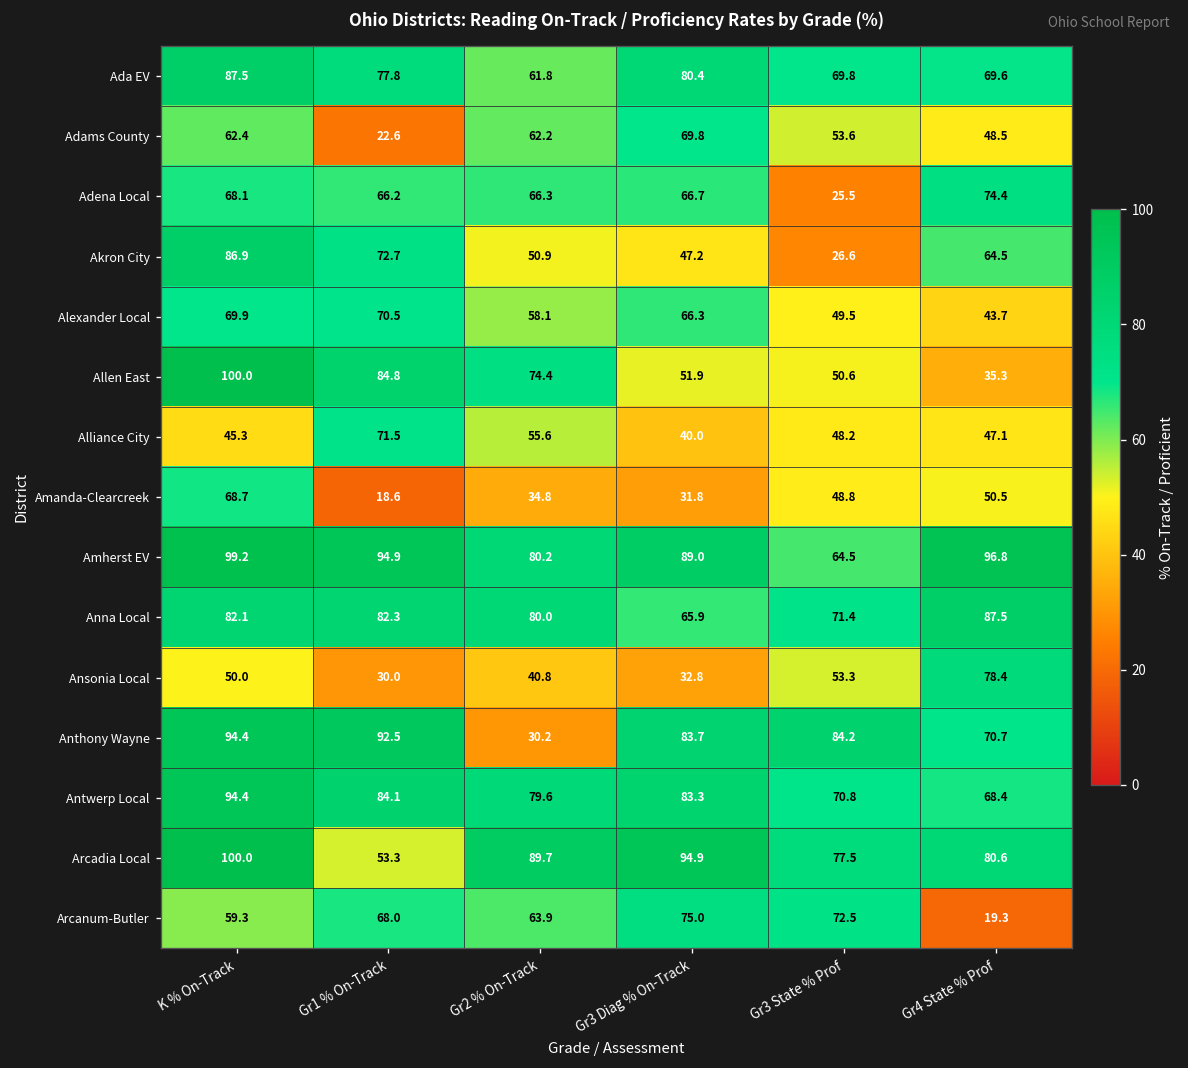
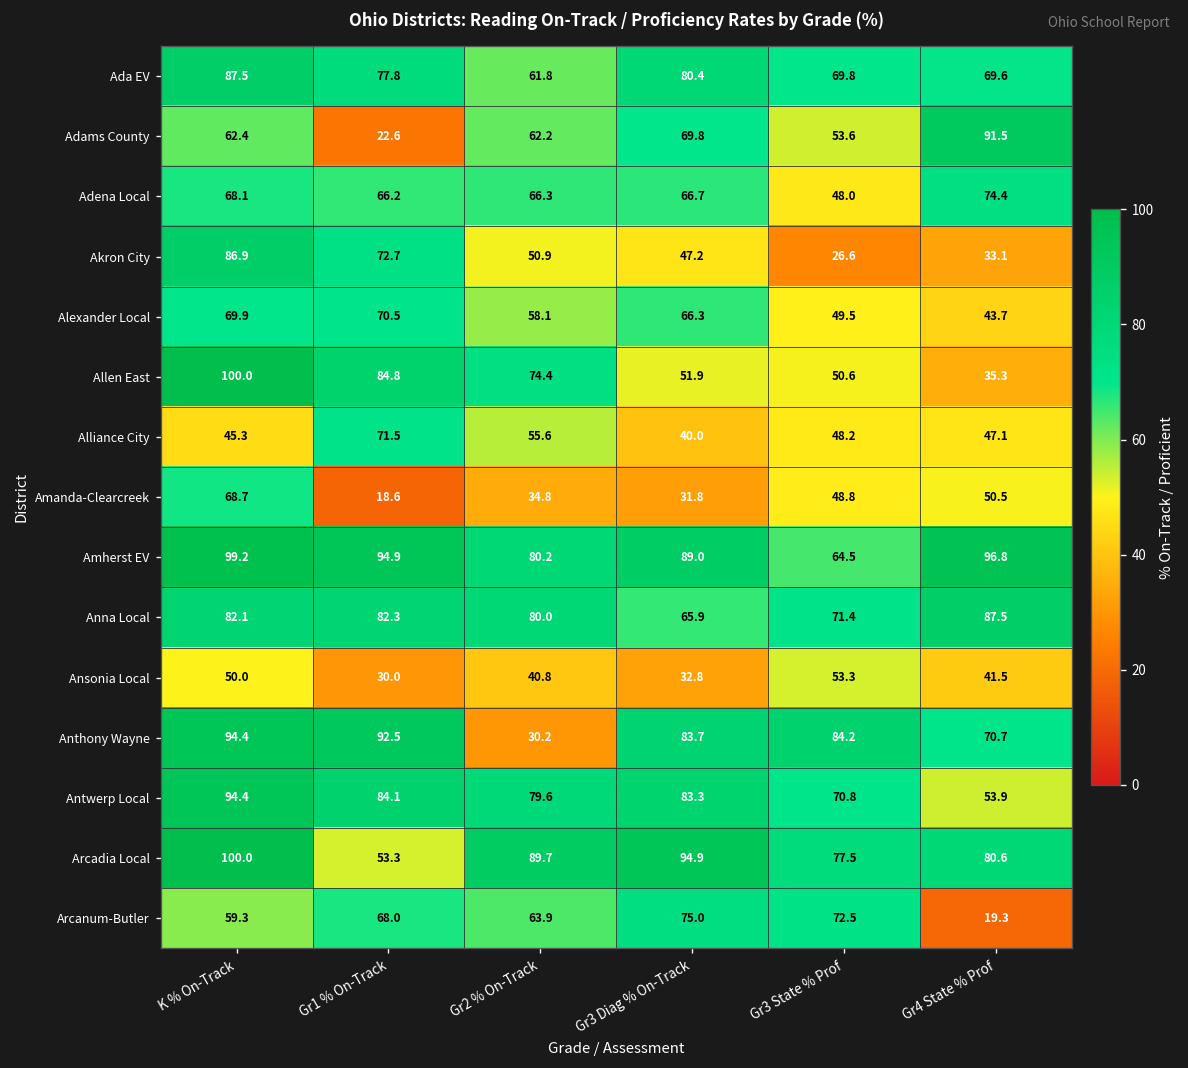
  {
    "Ada EV": {
      "K % On-Track": 87.5,
      "Gr1 % On-Track": 77.8,
      "Gr2 % On-Track": 61.8,
      "Gr3 Diag % On-Track": 80.4,
      "Gr3 State % Prof": 69.8,
      "Gr4 State % Prof": 69.6
    },
    "Adams County": {
      "K % On-Track": 62.4,
      "Gr1 % On-Track": 22.6,
      "Gr2 % On-Track": 62.2,
      "Gr3 Diag % On-Track": 69.8,
      "Gr3 State % Prof": 53.6,
-     "Gr4 State % Prof": 48.5
+     "Gr4 State % Prof": 91.5
    },
    "Adena Local": {
      "K % On-Track": 68.1,
      "Gr1 % On-Track": 66.2,
      "Gr2 % On-Track": 66.3,
      "Gr3 Diag % On-Track": 66.7,
-     "Gr3 State % Prof": 25.5,
+     "Gr3 State % Prof": 48.0,
      "Gr4 State % Prof": 74.4
    },
    "Akron City": {
      "K % On-Track": 86.9,
      "Gr1 % On-Track": 72.7,
      "Gr2 % On-Track": 50.9,
      "Gr3 Diag % On-Track": 47.2,
      "Gr3 State % Prof": 26.6,
-     "Gr4 State % Prof": 64.5
+     "Gr4 State % Prof": 33.1
    },
    "Alexander Local": {
      "K % On-Track": 69.9,
      "Gr1 % On-Track": 70.5,
      "Gr2 % On-Track": 58.1,
      "Gr3 Diag % On-Track": 66.3,
      "Gr3 State % Prof": 49.5,
      "Gr4 State % Prof": 43.7
    },
    "Allen East": {
      "K % On-Track": 100.0,
      "Gr1 % On-Track": 84.8,
      "Gr2 % On-Track": 74.4,
      "Gr3 Diag % On-Track": 51.9,
      "Gr3 State % Prof": 50.6,
      "Gr4 State % Prof": 35.3
    },
    "Alliance City": {
      "K % On-Track": 45.3,
      "Gr1 % On-Track": 71.5,
      "Gr2 % On-Track": 55.6,
      "Gr3 Diag % On-Track": 40.0,
      "Gr3 State % Prof": 48.2,
      "Gr4 State % Prof": 47.1
    },
    "Amanda-Clearcreek": {
      "K % On-Track": 68.7,
      "Gr1 % On-Track": 18.6,
      "Gr2 % On-Track": 34.8,
      "Gr3 Diag % On-Track": 31.8,
      "Gr3 State % Prof": 48.8,
      "Gr4 State % Prof": 50.5
    },
    "Amherst EV": {
      "K % On-Track": 99.2,
      "Gr1 % On-Track": 94.9,
      "Gr2 % On-Track": 80.2,
      "Gr3 Diag % On-Track": 89.0,
      "Gr3 State % Prof": 64.5,
      "Gr4 State % Prof": 96.8
    },
    "Anna Local": {
      "K % On-Track": 82.1,
      "Gr1 % On-Track": 82.3,
      "Gr2 % On-Track": 80.0,
      "Gr3 Diag % On-Track": 65.9,
      "Gr3 State % Prof": 71.4,
      "Gr4 State % Prof": 87.5
    },
    "Ansonia Local": {
      "K % On-Track": 50.0,
      "Gr1 % On-Track": 30.0,
      "Gr2 % On-Track": 40.8,
      "Gr3 Diag % On-Track": 32.8,
      "Gr3 State % Prof": 53.3,
-     "Gr4 State % Prof": 78.4
+     "Gr4 State % Prof": 41.5
    },
    "Anthony Wayne": {
      "K % On-Track": 94.4,
      "Gr1 % On-Track": 92.5,
      "Gr2 % On-Track": 30.2,
      "Gr3 Diag % On-Track": 83.7,
      "Gr3 State % Prof": 84.2,
      "Gr4 State % Prof": 70.7
    },
    "Antwerp Local": {
      "K % On-Track": 94.4,
      "Gr1 % On-Track": 84.1,
      "Gr2 % On-Track": 79.6,
      "Gr3 Diag % On-Track": 83.3,
      "Gr3 State % Prof": 70.8,
-     "Gr4 State % Prof": 68.4
+     "Gr4 State % Prof": 53.9
    },
    "Arcadia Local": {
      "K % On-Track": 100.0,
      "Gr1 % On-Track": 53.3,
      "Gr2 % On-Track": 89.7,
      "Gr3 Diag % On-Track": 94.9,
      "Gr3 State % Prof": 77.5,
      "Gr4 State % Prof": 80.6
    },
    "Arcanum-Butler": {
      "K % On-Track": 59.3,
      "Gr1 % On-Track": 68.0,
      "Gr2 % On-Track": 63.9,
      "Gr3 Diag % On-Track": 75.0,
      "Gr3 State % Prof": 72.5,
      "Gr4 State % Prof": 19.3
    }
  }
